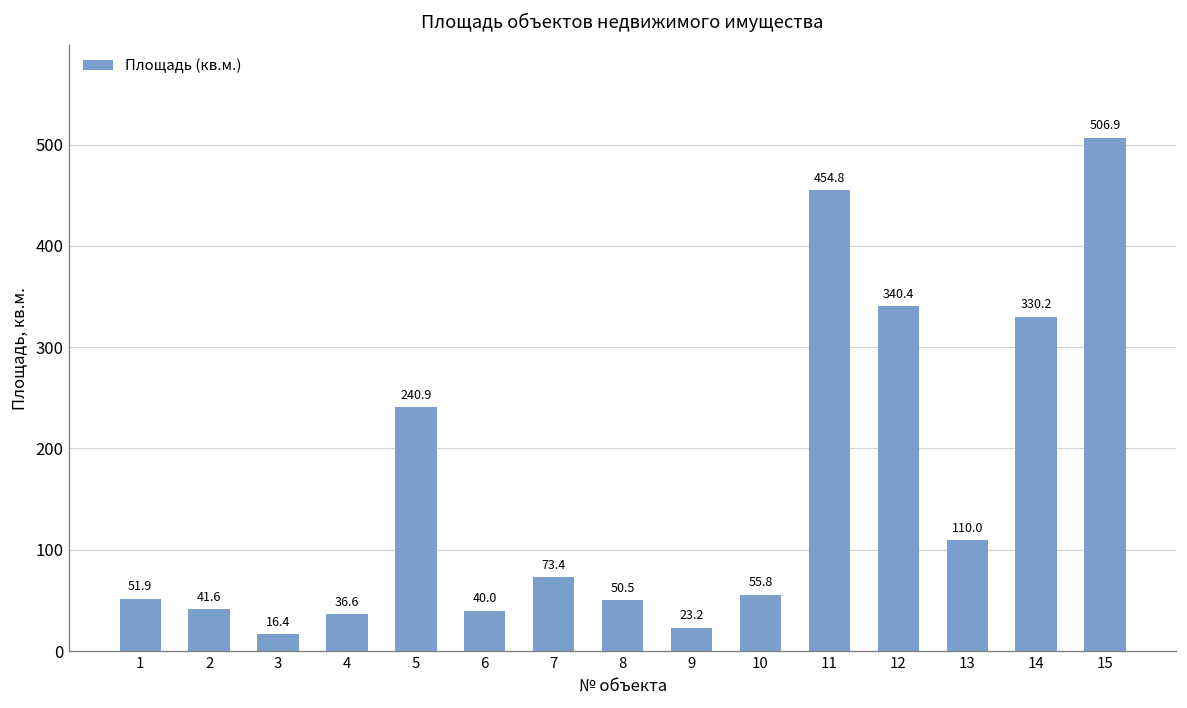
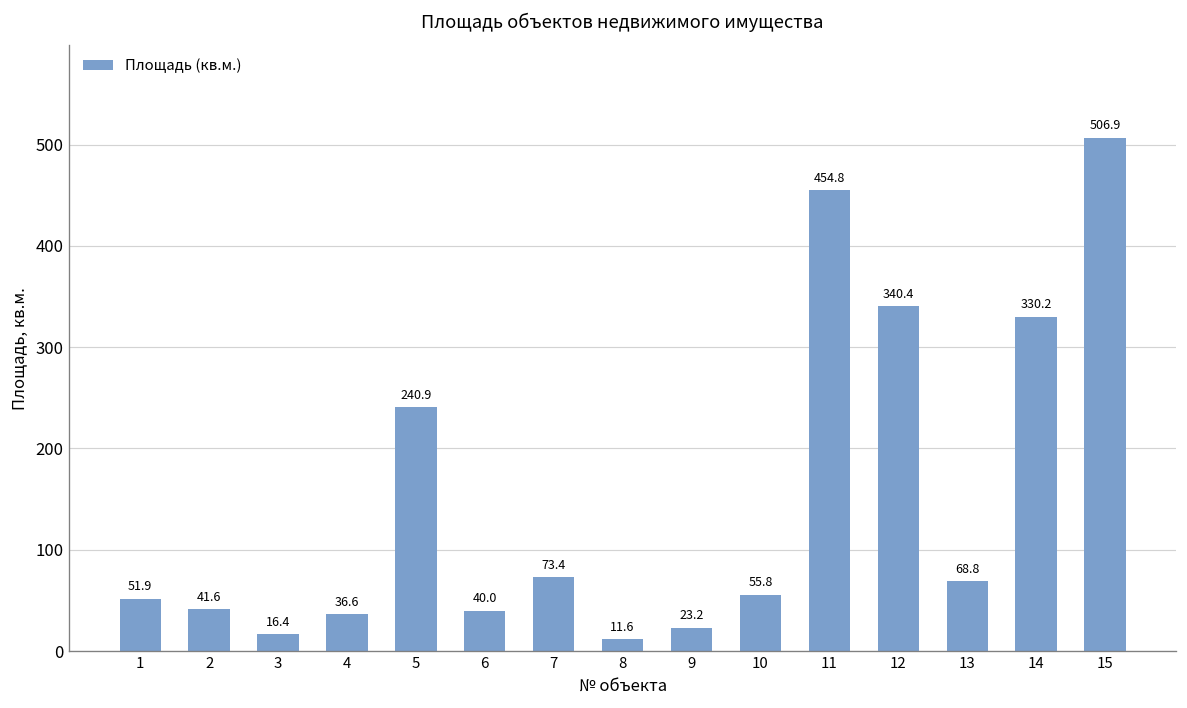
  {
    "1": 51.9,
    "2": 41.6,
    "3": 16.4,
    "4": 36.6,
    "5": 240.9,
    "6": 40.0,
    "7": 73.4,
-   "8": 50.5,
+   "8": 11.6,
    "9": 23.2,
    "10": 55.8,
    "11": 454.8,
    "12": 340.4,
-   "13": 110.0,
+   "13": 68.8,
    "14": 330.2,
    "15": 506.9
  }
